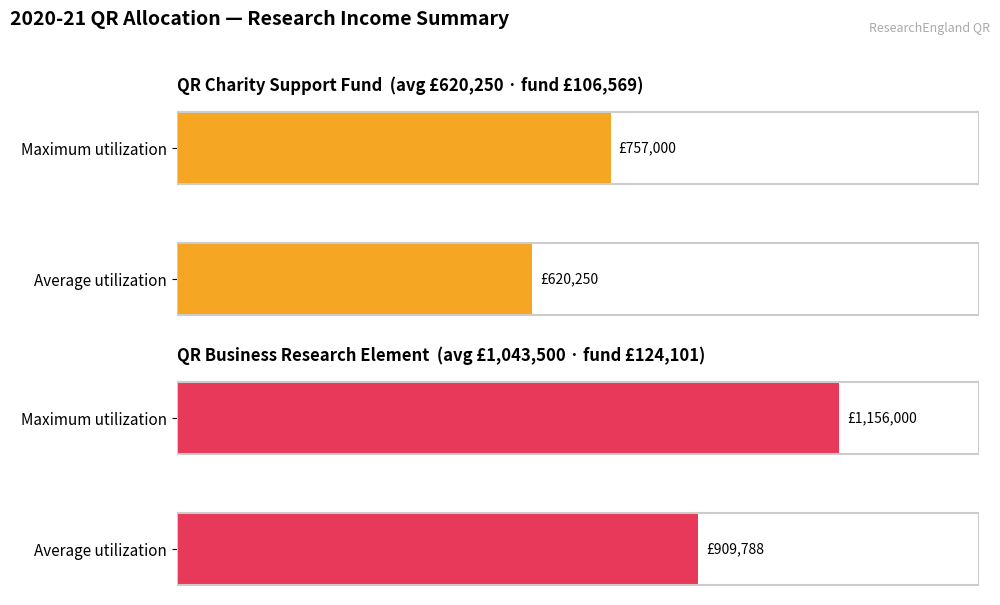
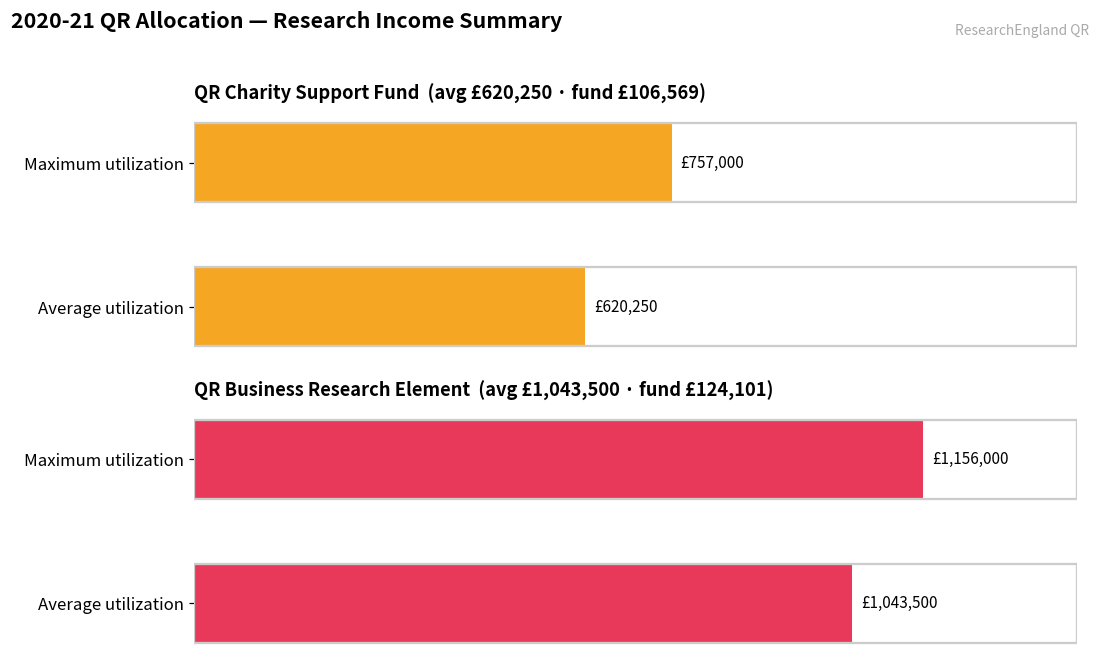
  {
    "QR Charity Support Fund (avg £620,250 · fund £106,569)": {
      "Maximum utilization": "£757,000",
      "Average utilization": "£620,250"
    },
    "QR Business Research Element (avg £1,043,500 · fund £124,101)": {
      "Maximum utilization": "£1,156,000",
-     "Average utilization": "£909,788"
+     "Average utilization": "£1,043,500"
    }
  }
